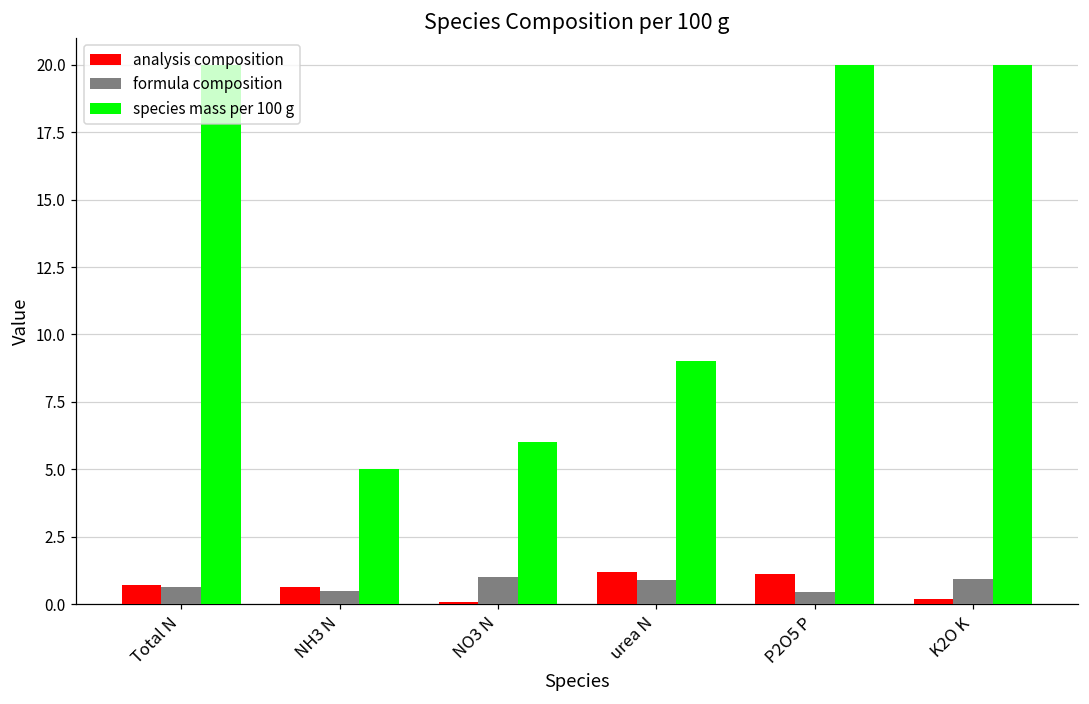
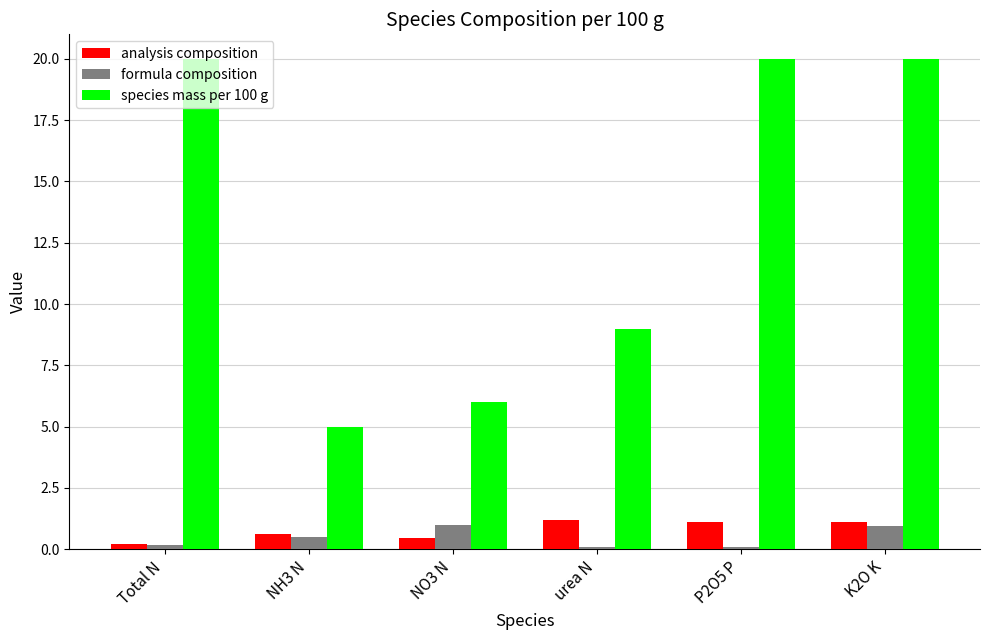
  {
    "analysis composition": {
-     "Total N": 0.7,
+     "Total N": 0.2,
      "NH3 N": 0.6,
-     "NO3 N": 0.1,
+     "NO3 N": 0.4,
      "urea N": 1.2,
      "P2O5 P": 1.1,
-     "K2O K": 0.2
+     "K2O K": 1.1
    },
    "formula composition": {
-     "Total N": 0.6,
+     "Total N": 0.2,
      "NH3 N": 0.5,
      "NO3 N": 1.0,
-     "urea N": 0.9,
-     "P2O5 P": 0.5,
+     "urea N": 0.1,
+     "P2O5 P": 0.1,
      "K2O K": 0.9
    },
    "species mass per 100 g": {
      "NH3 N": 5.0,
      "NO3 N": 6.0,
      "urea N": 9.0,
      "P2O5 P": 20.0,
      "K2O K": 20.0
    }
  }
